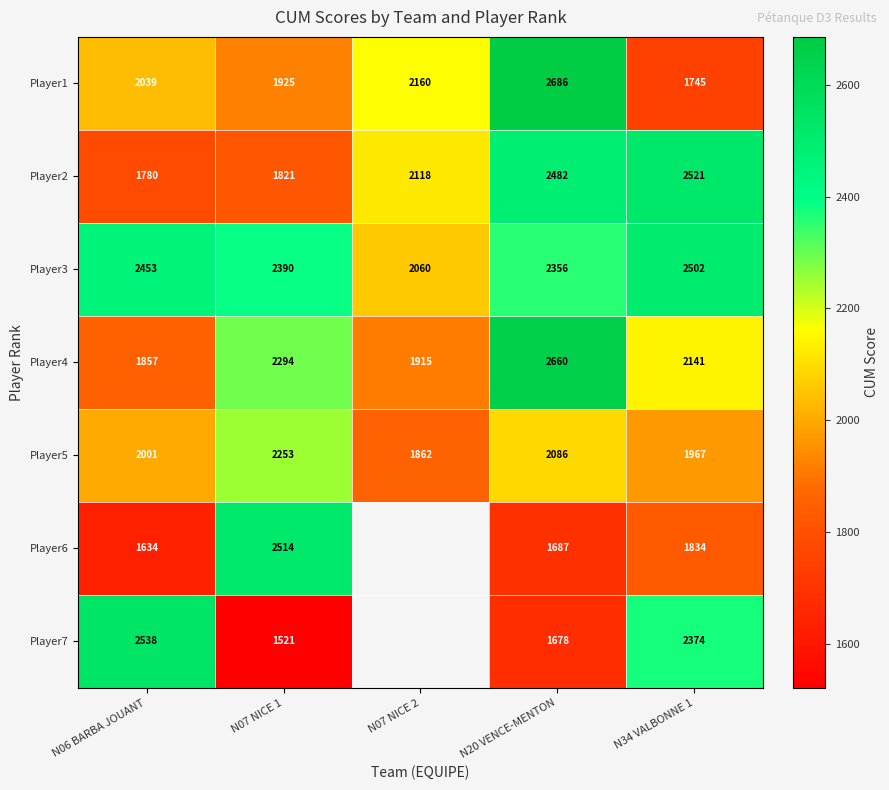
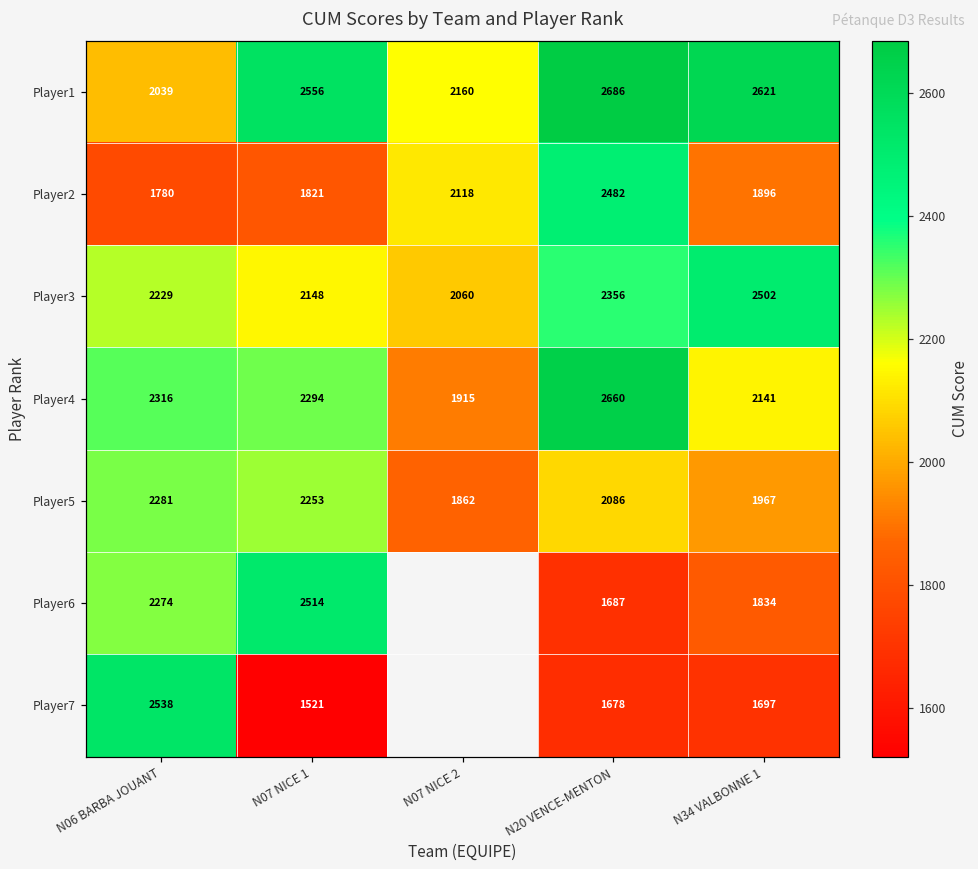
  {
    "Player1": {
      "N06 BARBA JOUANT": 2039,
-     "N07 NICE 1": 1925,
+     "N07 NICE 1": 2556,
      "N07 NICE 2": 2160,
      "N20 VENCE-MENTON": 2686,
-     "N34 VALBONNE 1": 1745
+     "N34 VALBONNE 1": 2621
    },
    "Player2": {
      "N06 BARBA JOUANT": 1780,
      "N07 NICE 1": 1821,
      "N07 NICE 2": 2118,
      "N20 VENCE-MENTON": 2482,
-     "N34 VALBONNE 1": 2521
+     "N34 VALBONNE 1": 1896
    },
    "Player3": {
-     "N06 BARBA JOUANT": 2453,
-     "N07 NICE 1": 2390,
+     "N06 BARBA JOUANT": 2229,
+     "N07 NICE 1": 2148,
      "N07 NICE 2": 2060,
      "N20 VENCE-MENTON": 2356,
      "N34 VALBONNE 1": 2502
    },
    "Player4": {
-     "N06 BARBA JOUANT": 1857,
+     "N06 BARBA JOUANT": 2316,
      "N07 NICE 1": 2294,
      "N07 NICE 2": 1915,
      "N20 VENCE-MENTON": 2660,
      "N34 VALBONNE 1": 2141
    },
    "Player5": {
-     "N06 BARBA JOUANT": 2001,
+     "N06 BARBA JOUANT": 2281,
      "N07 NICE 1": 2253,
      "N07 NICE 2": 1862,
      "N20 VENCE-MENTON": 2086,
      "N34 VALBONNE 1": 1967
    },
    "Player6": {
-     "N06 BARBA JOUANT": 1634,
+     "N06 BARBA JOUANT": 2274,
      "N07 NICE 1": 2514,
      "N20 VENCE-MENTON": 1687,
      "N34 VALBONNE 1": 1834
    },
    "Player7": {
      "N06 BARBA JOUANT": 2538,
      "N07 NICE 1": 1521,
      "N20 VENCE-MENTON": 1678,
-     "N34 VALBONNE 1": 2374
+     "N34 VALBONNE 1": 1697
    }
  }
